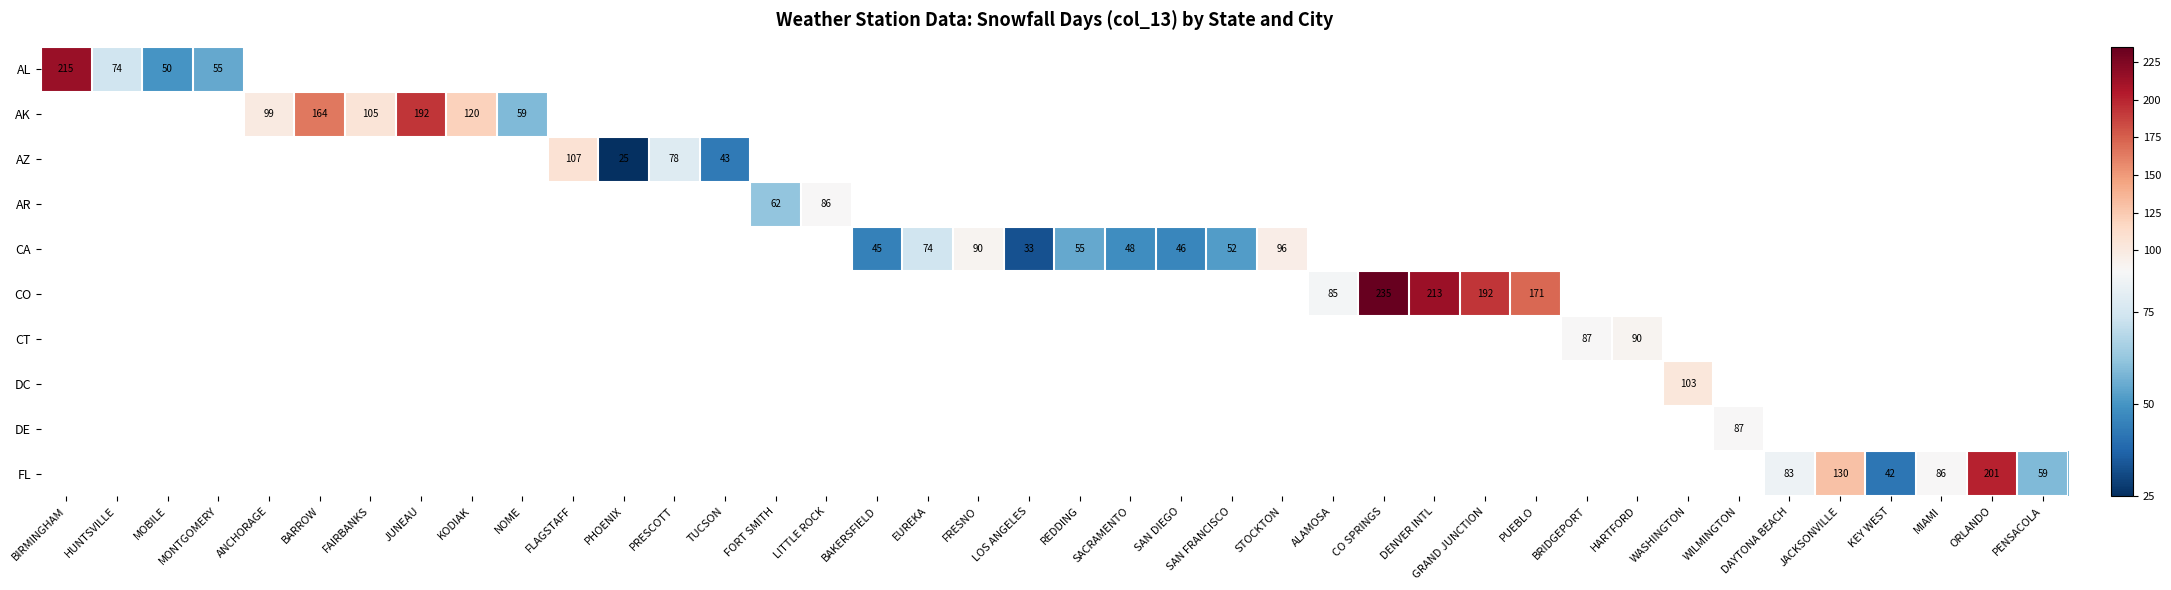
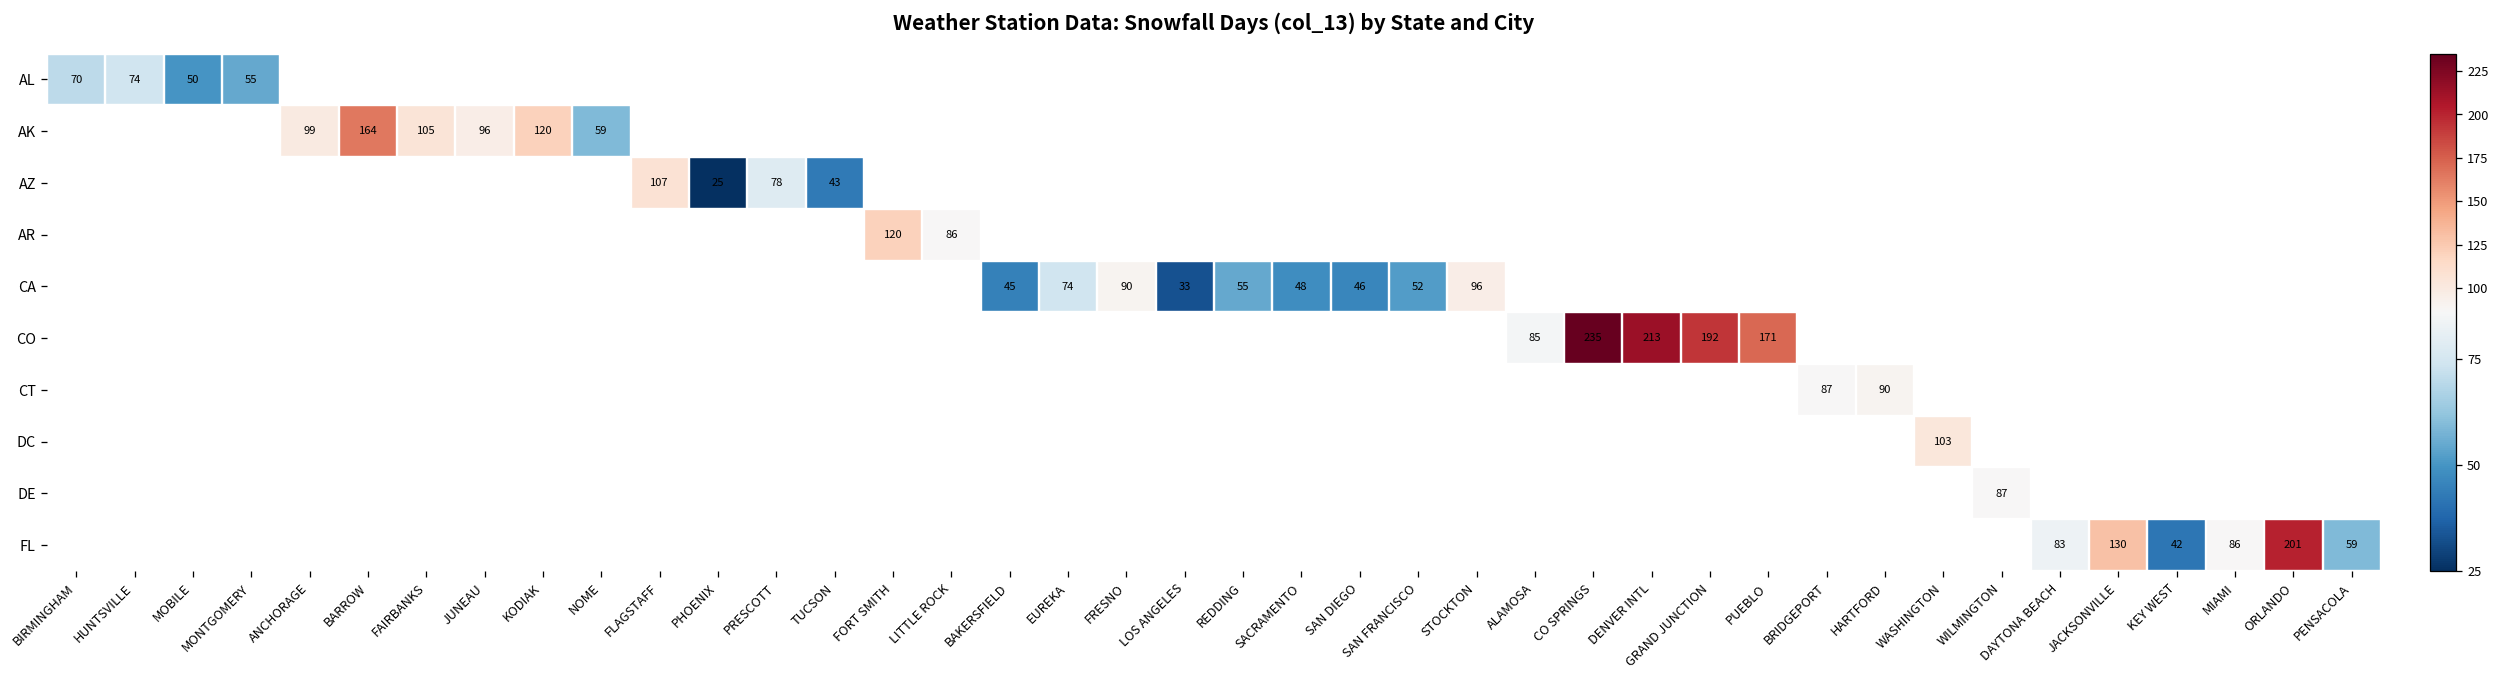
  {
    "AL": {
-     "BIRMINGHAM": 215,
+     "BIRMINGHAM": 70,
      "HUNTSVILLE": 74,
      "MOBILE": 50,
      "MONTGOMERY": 55
    },
    "AK": {
      "ANCHORAGE": 99,
      "BARROW": 164,
      "FAIRBANKS": 105,
-     "JUNEAU": 192,
+     "JUNEAU": 96,
      "KODIAK": 120,
      "NOME": 59
    },
    "AZ": {
      "FLAGSTAFF": 107,
      "PHOENIX": 25,
      "PRESCOTT": 78,
      "TUCSON": 43
    },
    "AR": {
-     "FORT SMITH": 62,
+     "FORT SMITH": 120,
      "LITTLE ROCK": 86
    },
    "CA": {
      "BAKERSFIELD": 45,
      "EUREKA": 74,
      "FRESNO": 90,
      "LOS ANGELES": 33,
      "REDDING": 55,
      "SACRAMENTO": 48,
      "SAN DIEGO": 46,
      "SAN FRANCISCO": 52,
      "STOCKTON": 96
    },
    "CO": {
      "ALAMOSA": 85,
      "CO SPRINGS": 235,
      "DENVER INTL": 213,
      "GRAND JUNCTION": 192,
      "PUEBLO": 171
    },
    "CT": {
      "BRIDGEPORT": 87,
      "HARTFORD": 90
    },
    "DC": {
      "WASHINGTON": 103
    },
    "DE": {
      "WILMINGTON": 87
    },
    "FL": {
      "DAYTONA BEACH": 83,
      "JACKSONVILLE": 130,
      "KEY WEST": 42,
      "MIAMI": 86,
      "ORLANDO": 201,
      "PENSACOLA": 59
    }
  }
